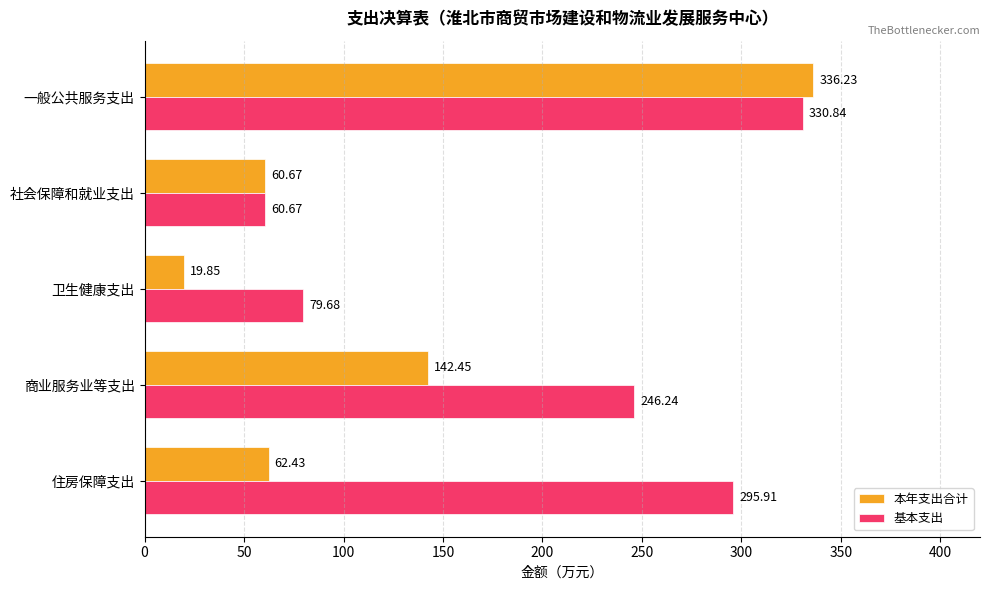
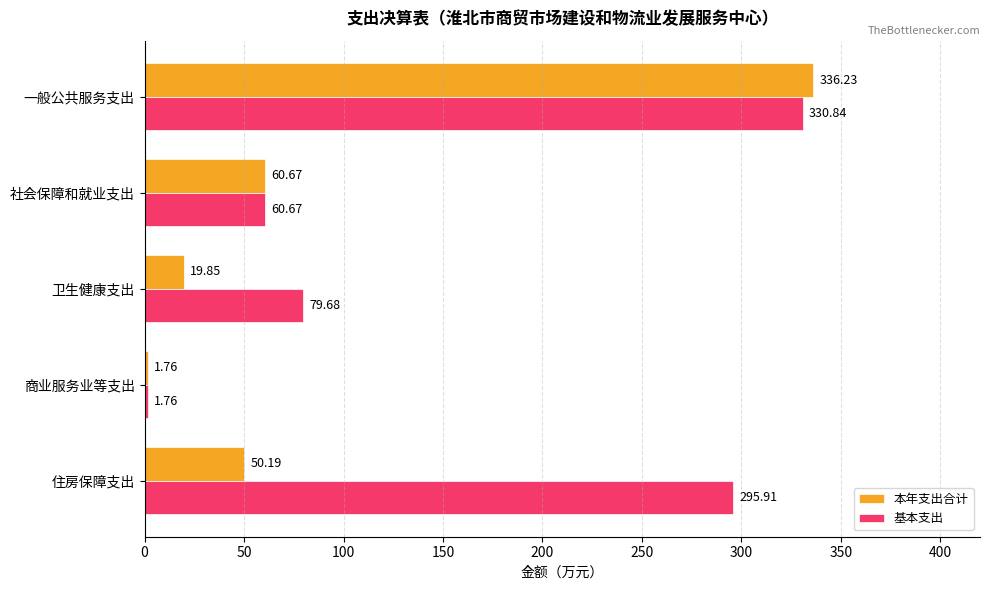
  {
    "本年支出合计": {
      "一般公共服务支出": 336.23,
      "社会保障和就业支出": 60.67,
      "卫生健康支出": 19.85,
-     "商业服务业等支出": 142.45,
-     "住房保障支出": 62.43
+     "商业服务业等支出": 1.76,
+     "住房保障支出": 50.19
    },
    "基本支出": {
      "一般公共服务支出": 330.84,
      "社会保障和就业支出": 60.67,
      "卫生健康支出": 79.68,
-     "商业服务业等支出": 246.24,
+     "商业服务业等支出": 1.76,
      "住房保障支出": 295.91
    }
  }
